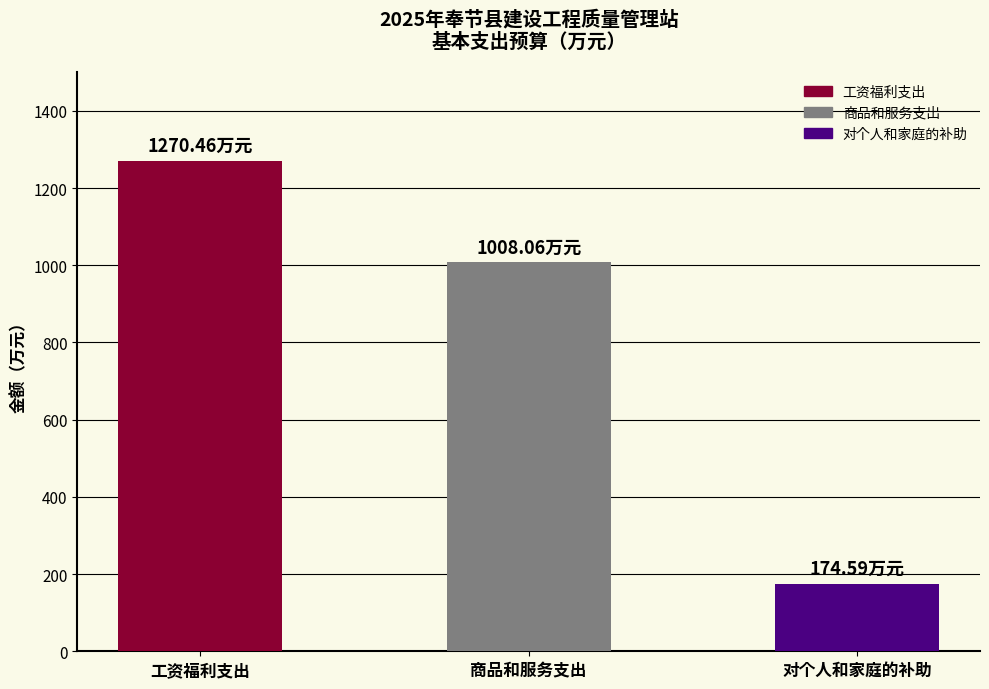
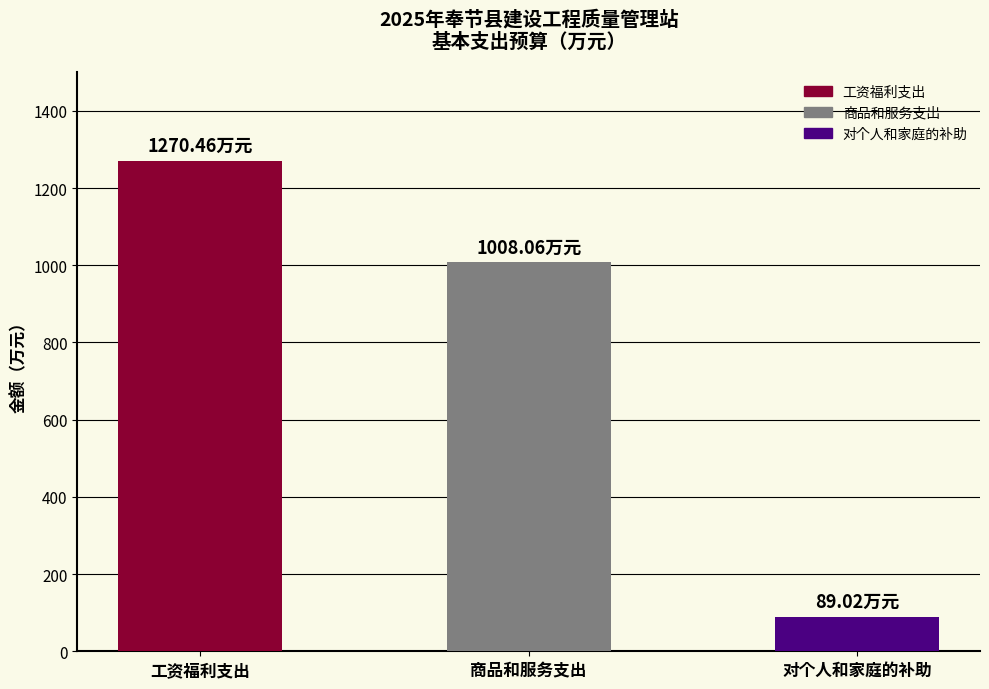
  {
    "工资福利支出": 1270.46,
    "商品和服务支出": 1008.06,
-   "对个人和家庭的补助": 174.59
+   "对个人和家庭的补助": 89.02
  }
